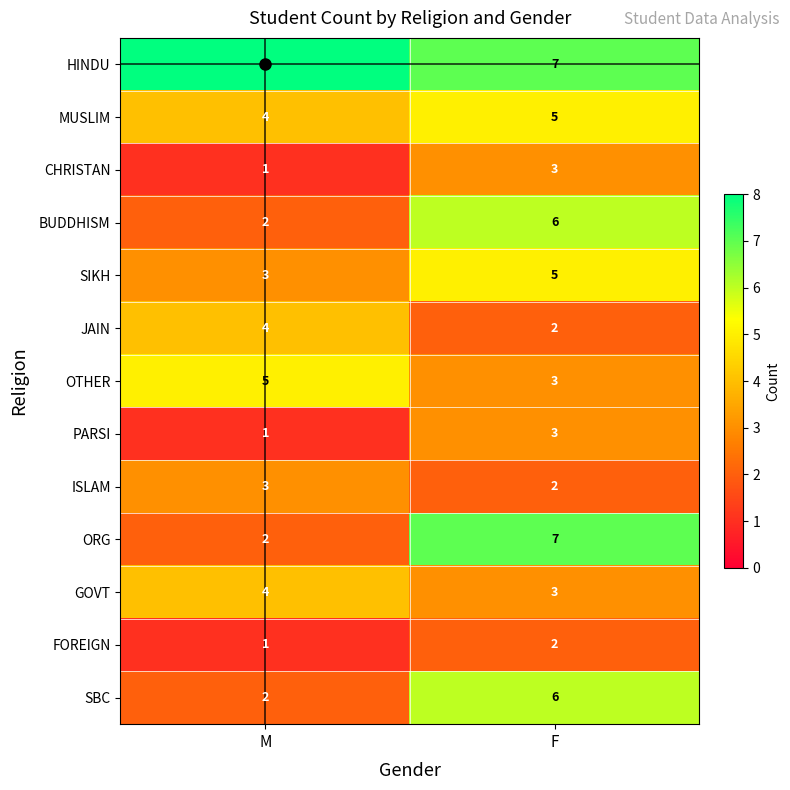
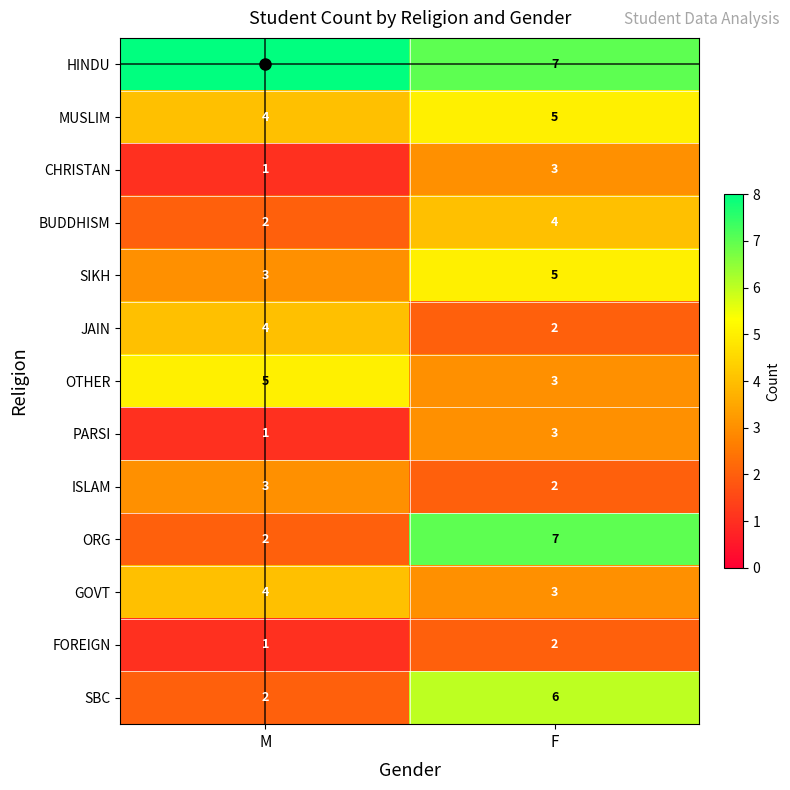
  {
    "HINDU": {
      "F": 7
    },
    "MUSLIM": {
      "M": 4,
      "F": 5
    },
    "CHRISTAN": {
      "M": 1,
      "F": 3
    },
    "BUDDHISM": {
      "M": 2,
-     "F": 6
+     "F": 4
    },
    "SIKH": {
      "M": 3,
      "F": 5
    },
    "JAIN": {
      "M": 4,
      "F": 2
    },
    "OTHER": {
      "M": 5,
      "F": 3
    },
    "PARSI": {
      "M": 1,
      "F": 3
    },
    "ISLAM": {
      "M": 3,
      "F": 2
    },
    "ORG": {
      "M": 2,
      "F": 7
    },
    "GOVT": {
      "M": 4,
      "F": 3
    },
    "FOREIGN": {
      "M": 1,
      "F": 2
    },
    "SBC": {
      "M": 2,
      "F": 6
    }
  }
